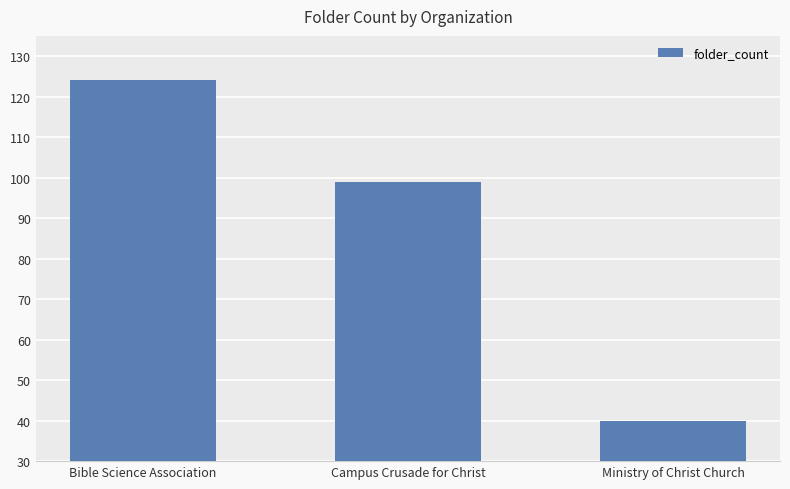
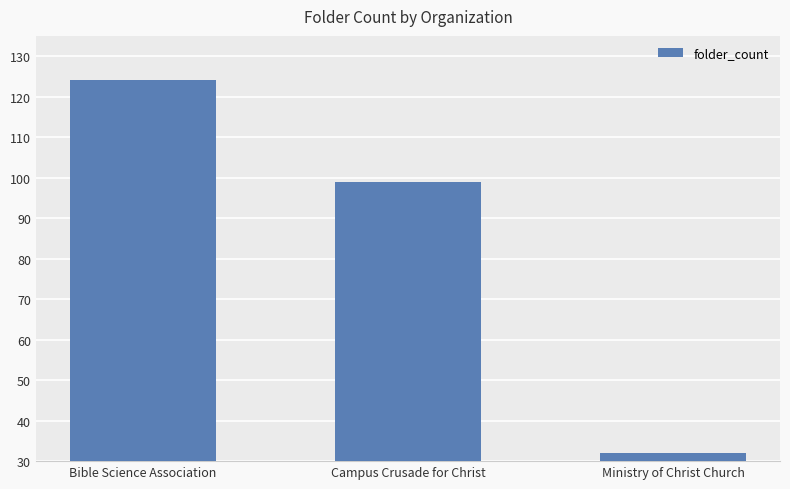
  {
    "Bible Science Association": 124,
    "Campus Crusade for Christ": 99,
-   "Ministry of Christ Church": 40
+   "Ministry of Christ Church": 32
  }
